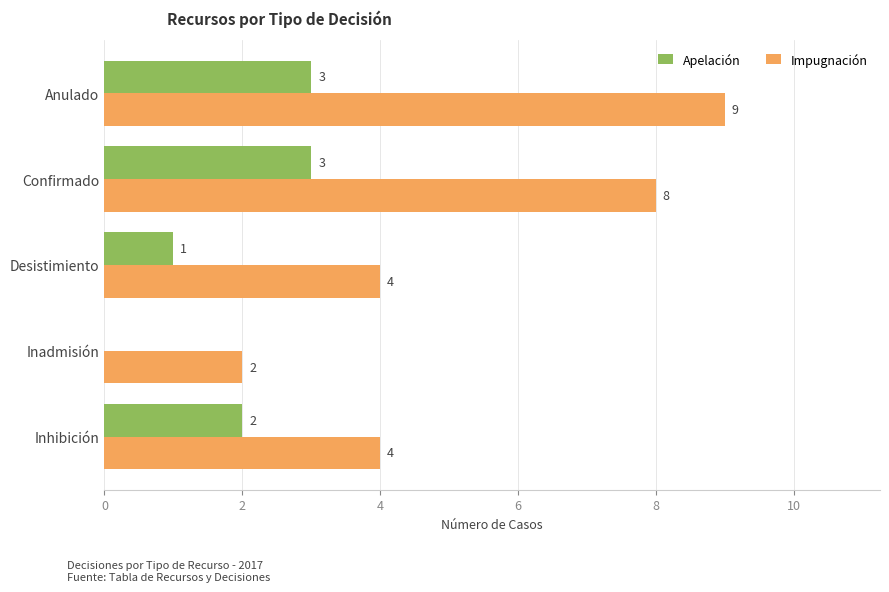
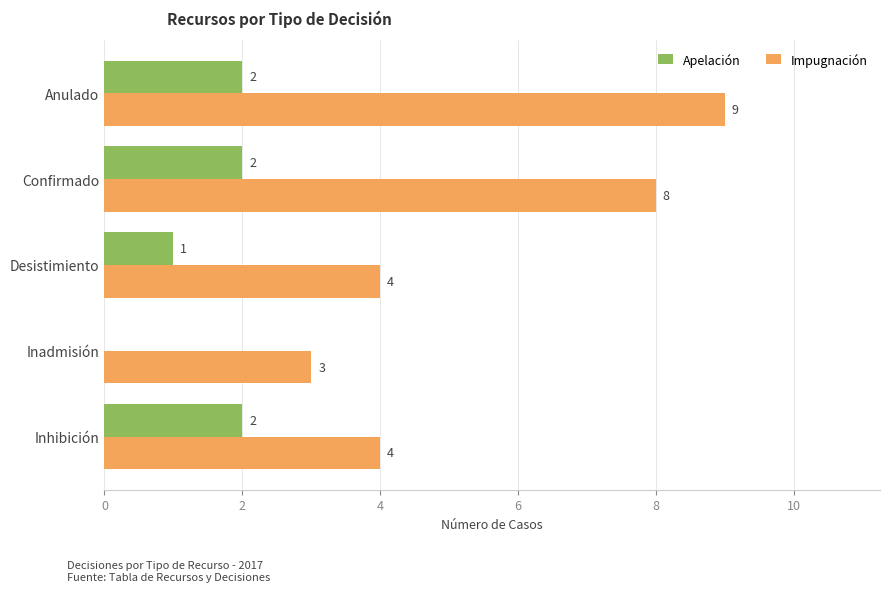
  {
    "Apelación": {
-     "Anulado": 3,
-     "Confirmado": 3,
+     "Anulado": 2,
+     "Confirmado": 2,
      "Desistimiento": 1,
      "Inhibición": 2
    },
    "Impugnación": {
      "Anulado": 9,
      "Confirmado": 8,
      "Desistimiento": 4,
-     "Inadmisión": 2,
+     "Inadmisión": 3,
      "Inhibición": 4
    }
  }
